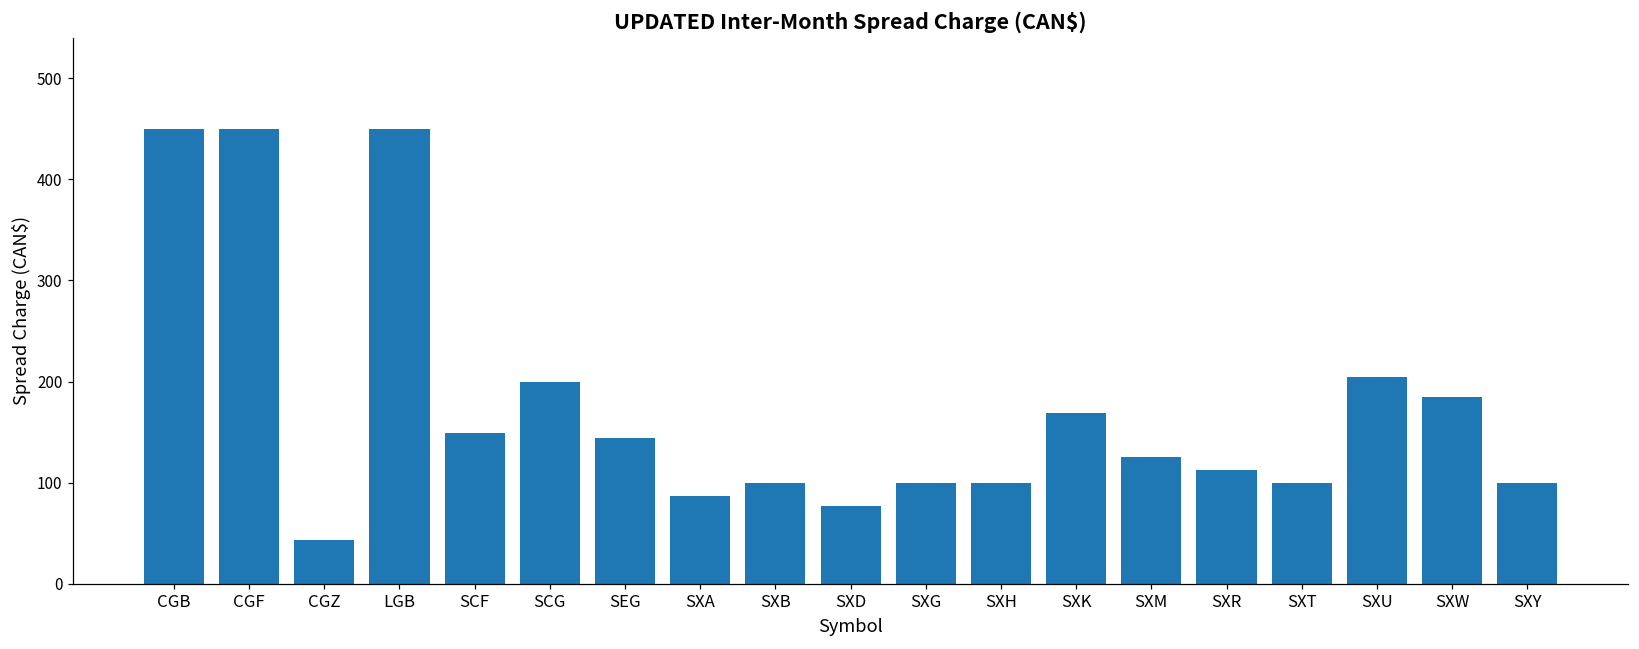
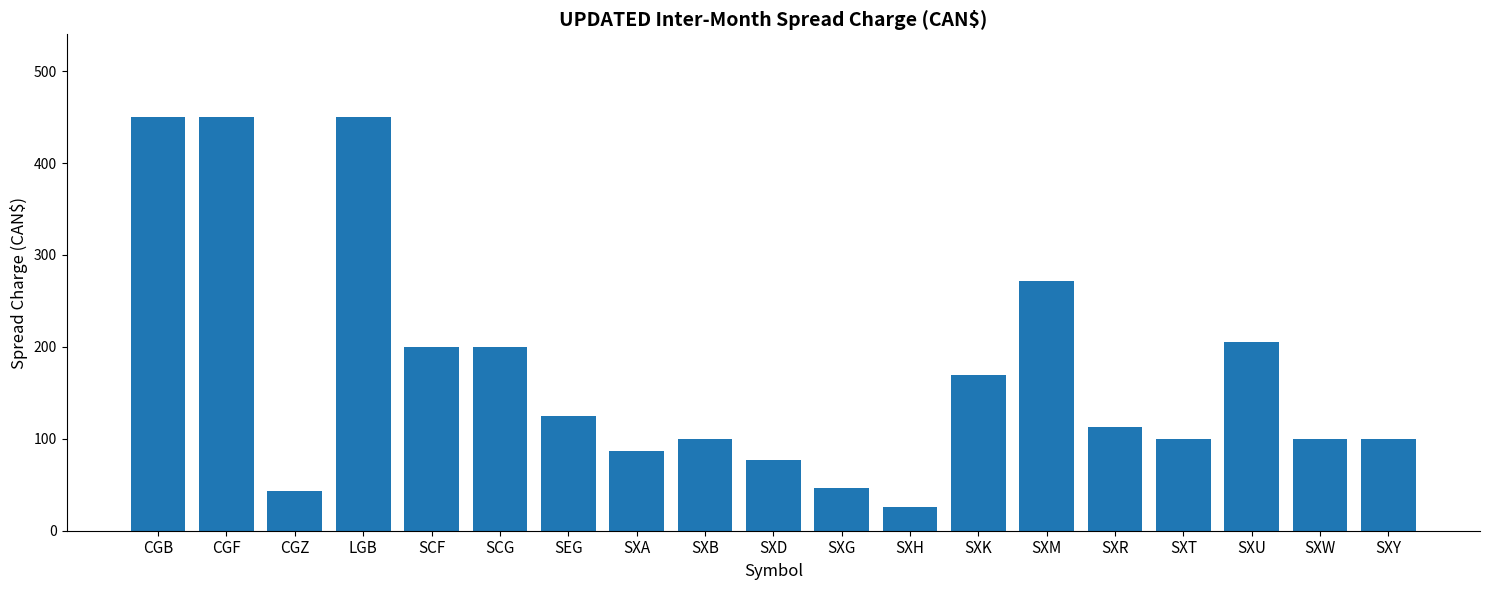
  {
    "CGB": 450,
    "CGF": 450,
    "CGZ": 40,
    "LGB": 450,
-   "SCF": 150,
+   "SCF": 200,
    "SCG": 200,
-   "SEG": 140,
+   "SEG": 130,
    "SXA": 90,
    "SXB": 100,
    "SXD": 80,
-   "SXG": 100,
-   "SXH": 100,
+   "SXG": 50,
+   "SXH": 30,
    "SXK": 170,
-   "SXM": 130,
+   "SXM": 270,
    "SXR": 110,
    "SXT": 100,
    "SXU": 210,
-   "SXW": 190,
+   "SXW": 100,
    "SXY": 100
  }
